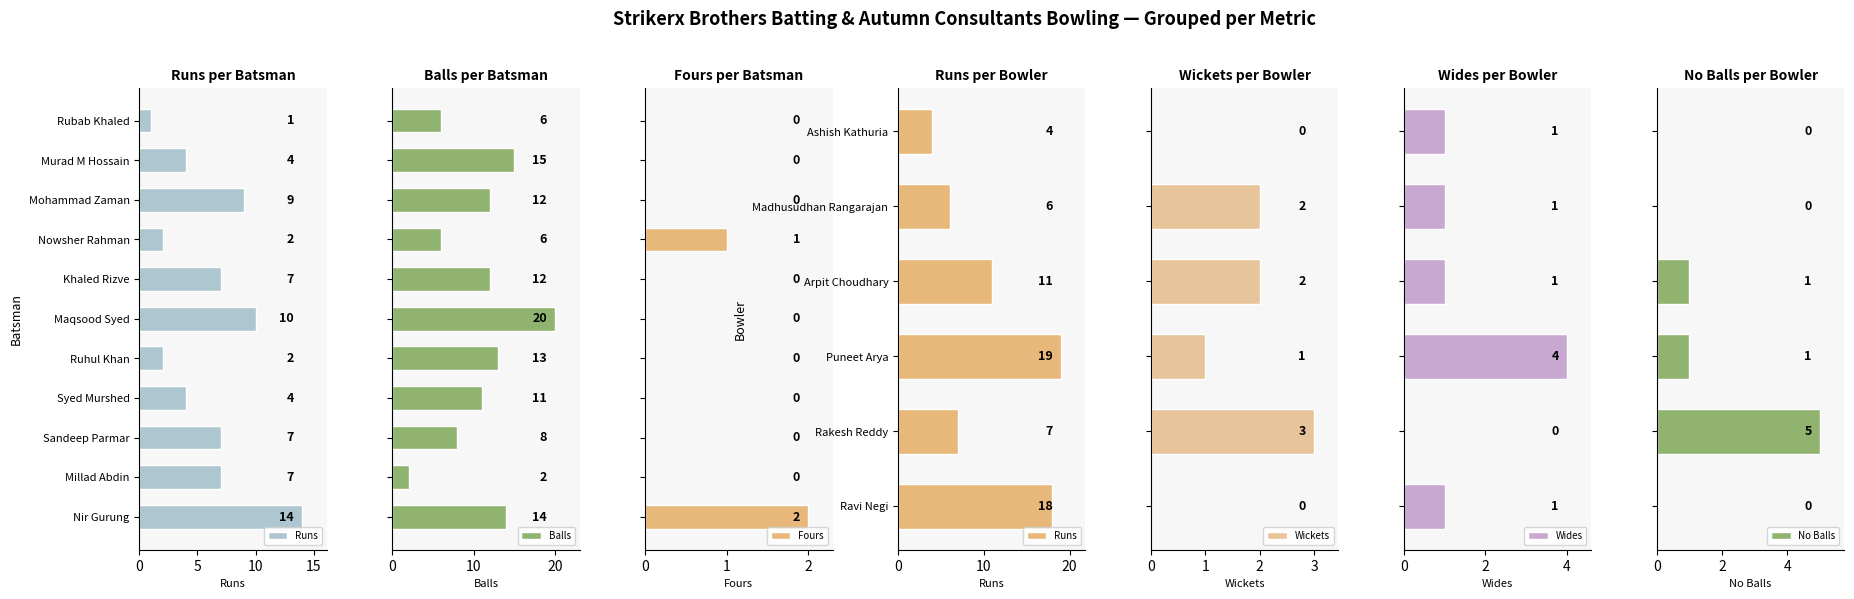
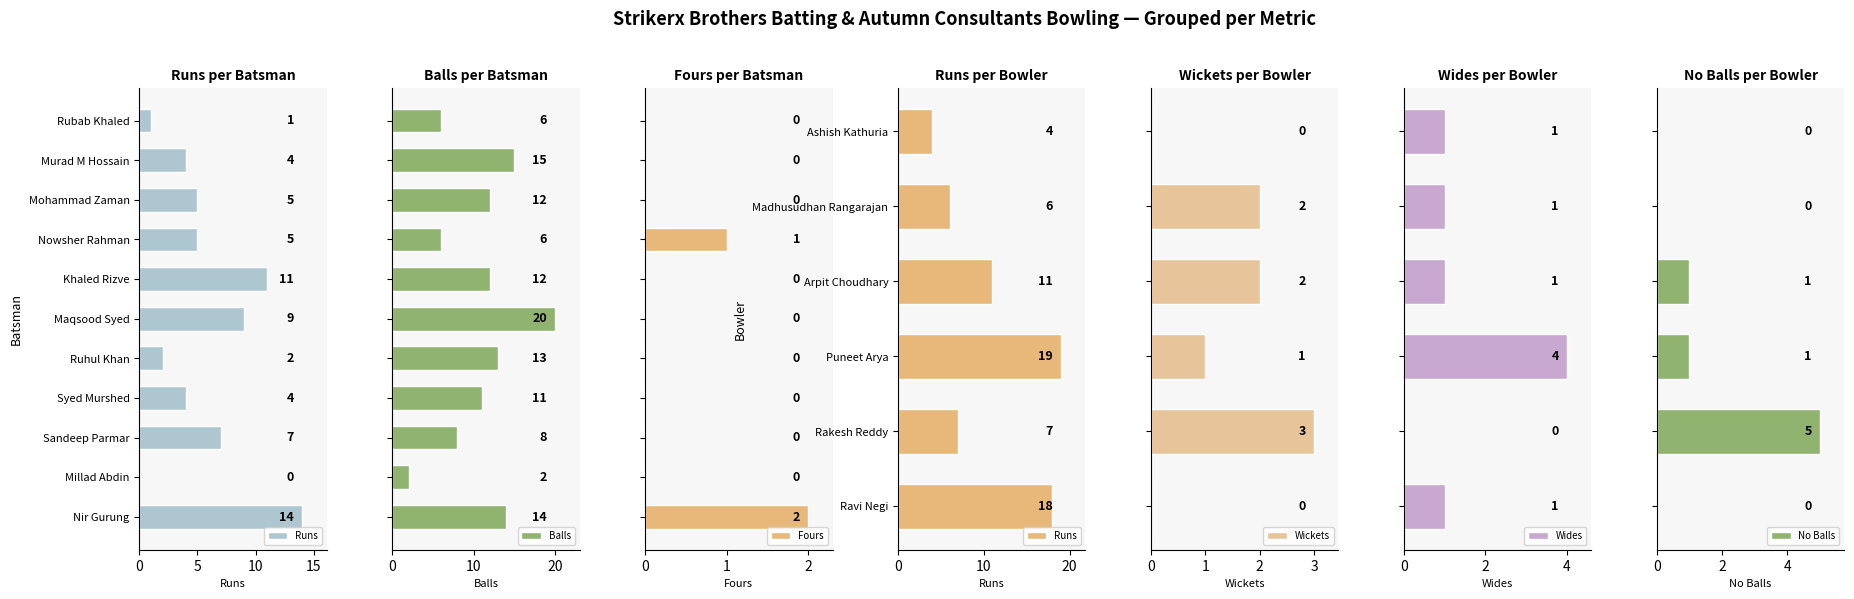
  {
    "Runs per Batsman": {
-     "Mohammad Zaman": 9,
-     "Nowsher Rahman": 2,
-     "Khaled Rizve": 7,
-     "Maqsood Syed": 10,
-     "Millad Abdin": 7,
+     "Mohammad Zaman": 5,
+     "Nowsher Rahman": 5,
+     "Khaled Rizve": 11,
+     "Maqsood Syed": 9,
+     "Millad Abdin": 0,
      "Nir Gurung": 14
    },
    "Runs per Bowler": {
      "Puneet Arya": 19,
      "Ravi Negi": 18
    }
  }
